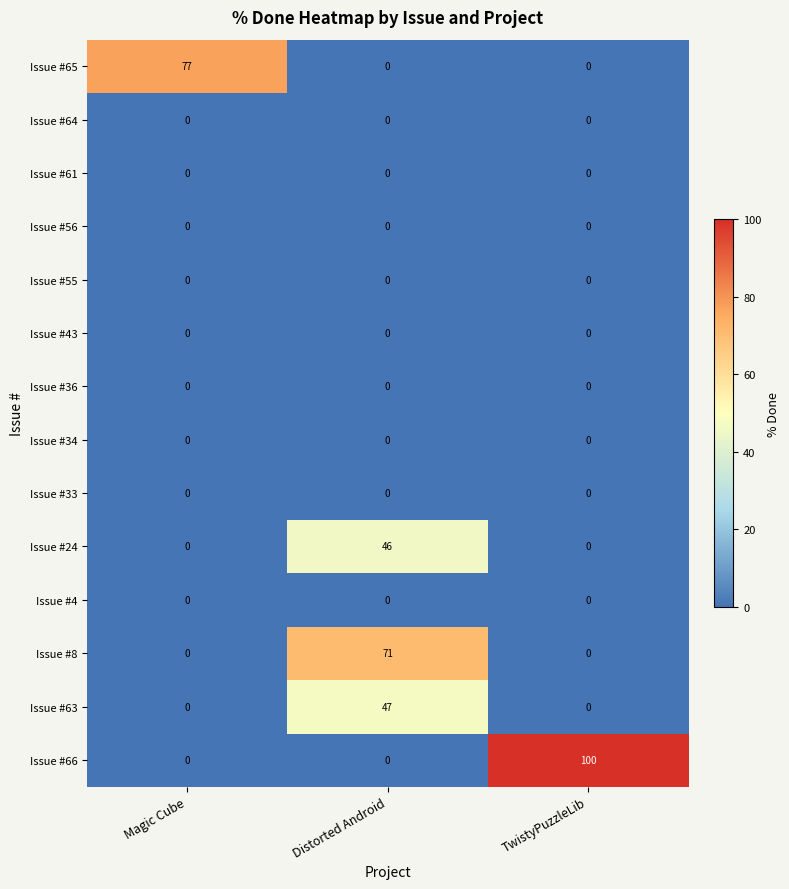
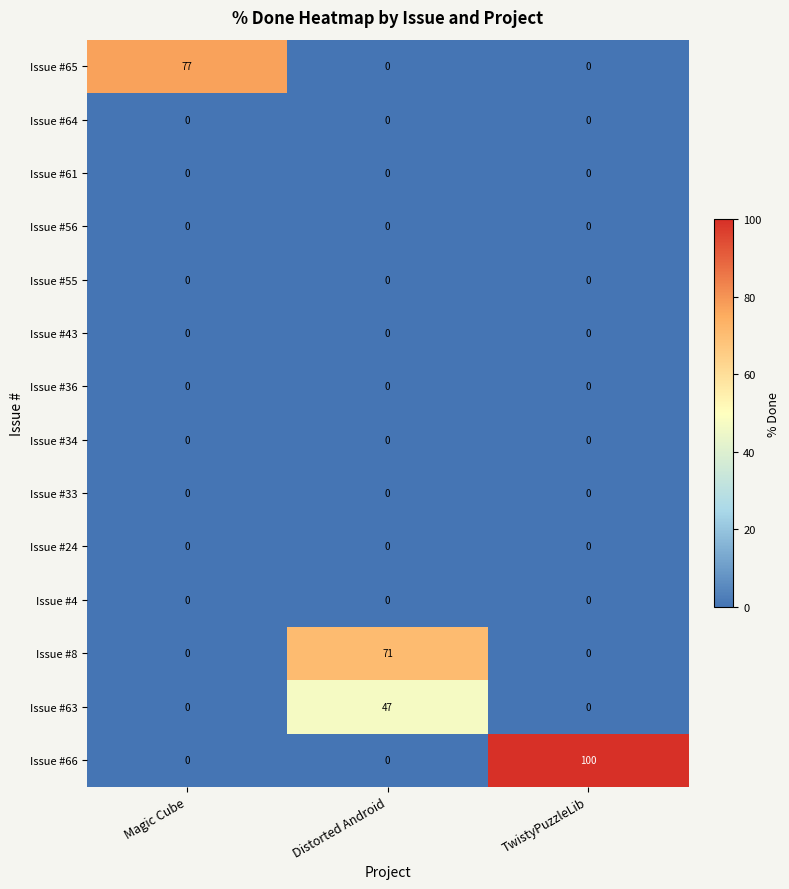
  {
    "Issue #65": {
      "Magic Cube": 77,
      "Distorted Android": 0,
      "TwistyPuzzleLib": 0
    },
    "Issue #64": {
      "Magic Cube": 0,
      "Distorted Android": 0,
      "TwistyPuzzleLib": 0
    },
    "Issue #61": {
      "Magic Cube": 0,
      "Distorted Android": 0,
      "TwistyPuzzleLib": 0
    },
    "Issue #56": {
      "Magic Cube": 0,
      "Distorted Android": 0,
      "TwistyPuzzleLib": 0
    },
    "Issue #55": {
      "Magic Cube": 0,
      "Distorted Android": 0,
      "TwistyPuzzleLib": 0
    },
    "Issue #43": {
      "Magic Cube": 0,
      "Distorted Android": 0,
      "TwistyPuzzleLib": 0
    },
    "Issue #36": {
      "Magic Cube": 0,
      "Distorted Android": 0,
      "TwistyPuzzleLib": 0
    },
    "Issue #34": {
      "Magic Cube": 0,
      "Distorted Android": 0,
      "TwistyPuzzleLib": 0
    },
    "Issue #33": {
      "Magic Cube": 0,
      "Distorted Android": 0,
      "TwistyPuzzleLib": 0
    },
    "Issue #24": {
      "Magic Cube": 0,
-     "Distorted Android": 46,
+     "Distorted Android": 0,
      "TwistyPuzzleLib": 0
    },
    "Issue #4": {
      "Magic Cube": 0,
      "Distorted Android": 0,
      "TwistyPuzzleLib": 0
    },
    "Issue #8": {
      "Magic Cube": 0,
      "Distorted Android": 71,
      "TwistyPuzzleLib": 0
    },
    "Issue #63": {
      "Magic Cube": 0,
      "Distorted Android": 47,
      "TwistyPuzzleLib": 0
    },
    "Issue #66": {
      "Magic Cube": 0,
      "Distorted Android": 0,
      "TwistyPuzzleLib": 100
    }
  }
